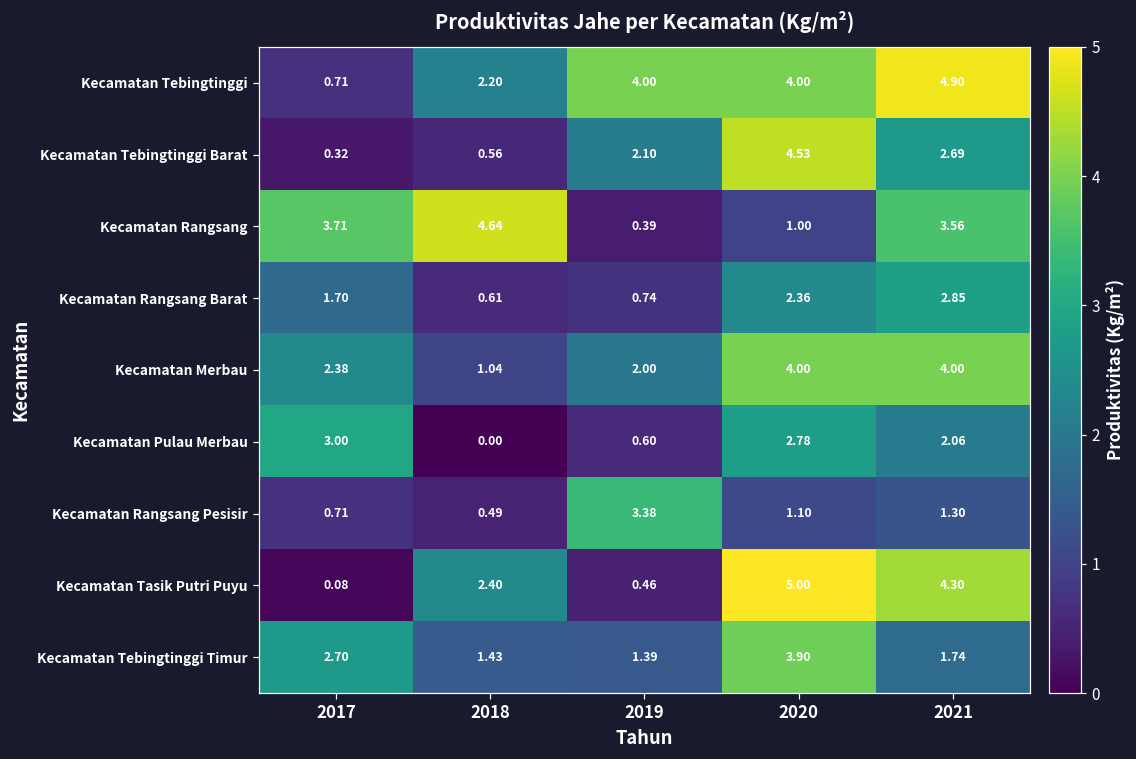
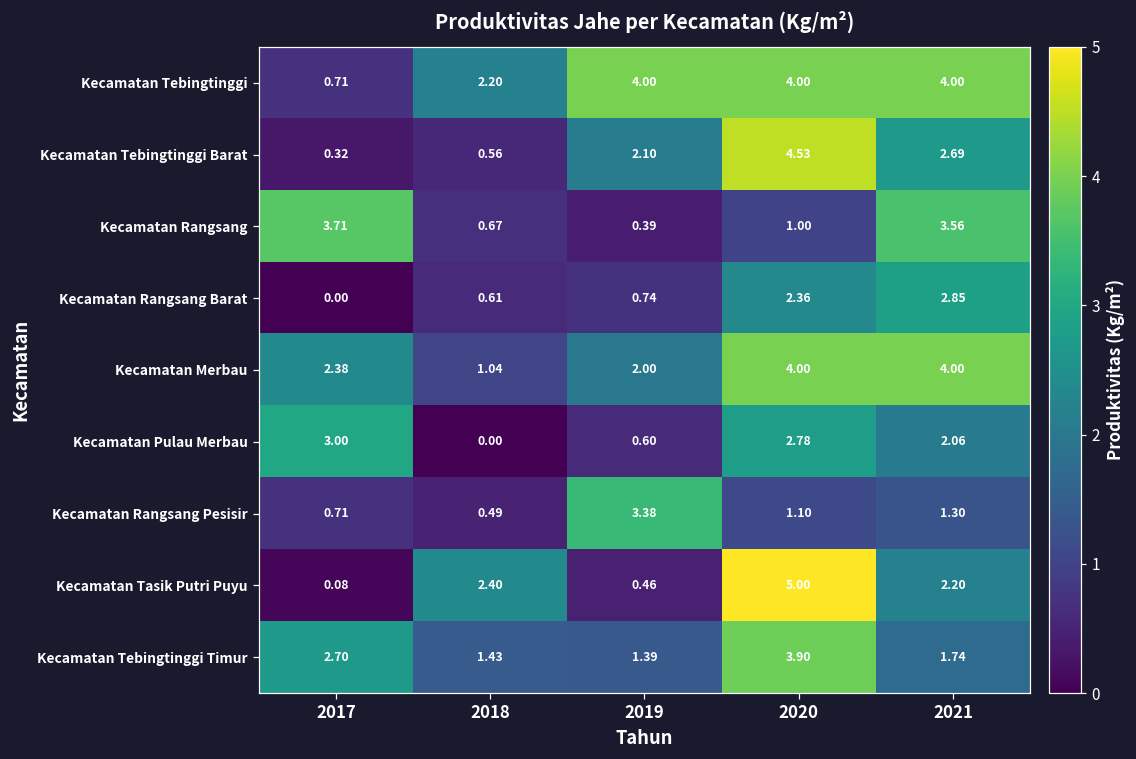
  {
    "Kecamatan Tebingtinggi": {
      "2017": 0.71,
      "2018": 2.20,
      "2019": 4.00,
      "2020": 4.00,
-     "2021": 4.90
+     "2021": 4.00
    },
    "Kecamatan Tebingtinggi Barat": {
      "2017": 0.32,
      "2018": 0.56,
      "2019": 2.10,
      "2020": 4.53,
      "2021": 2.69
    },
    "Kecamatan Rangsang": {
      "2017": 3.71,
-     "2018": 4.64,
+     "2018": 0.67,
      "2019": 0.39,
      "2020": 1.00,
      "2021": 3.56
    },
    "Kecamatan Rangsang Barat": {
-     "2017": 1.70,
+     "2017": 0.00,
      "2018": 0.61,
      "2019": 0.74,
      "2020": 2.36,
      "2021": 2.85
    },
    "Kecamatan Merbau": {
      "2017": 2.38,
      "2018": 1.04,
      "2019": 2.00,
      "2020": 4.00,
      "2021": 4.00
    },
    "Kecamatan Pulau Merbau": {
      "2017": 3.00,
      "2018": 0.00,
      "2019": 0.60,
      "2020": 2.78,
      "2021": 2.06
    },
    "Kecamatan Rangsang Pesisir": {
      "2017": 0.71,
      "2018": 0.49,
      "2019": 3.38,
      "2020": 1.10,
      "2021": 1.30
    },
    "Kecamatan Tasik Putri Puyu": {
      "2017": 0.08,
      "2018": 2.40,
      "2019": 0.46,
      "2020": 5.00,
-     "2021": 4.30
+     "2021": 2.20
    },
    "Kecamatan Tebingtinggi Timur": {
      "2017": 2.70,
      "2018": 1.43,
      "2019": 1.39,
      "2020": 3.90,
      "2021": 1.74
    }
  }
